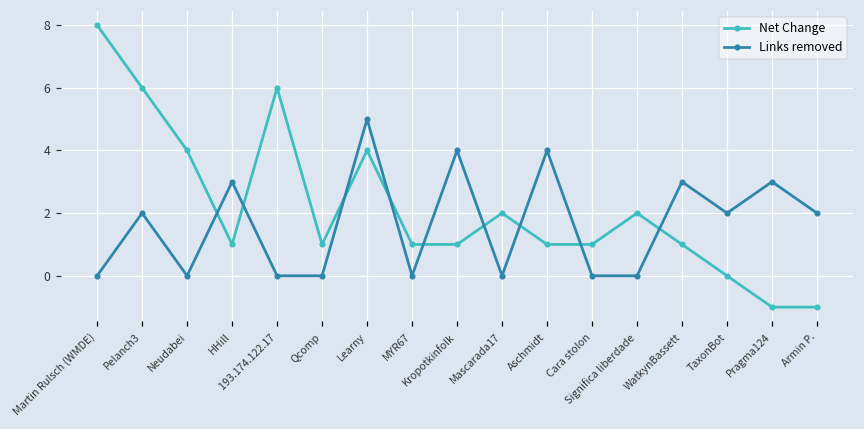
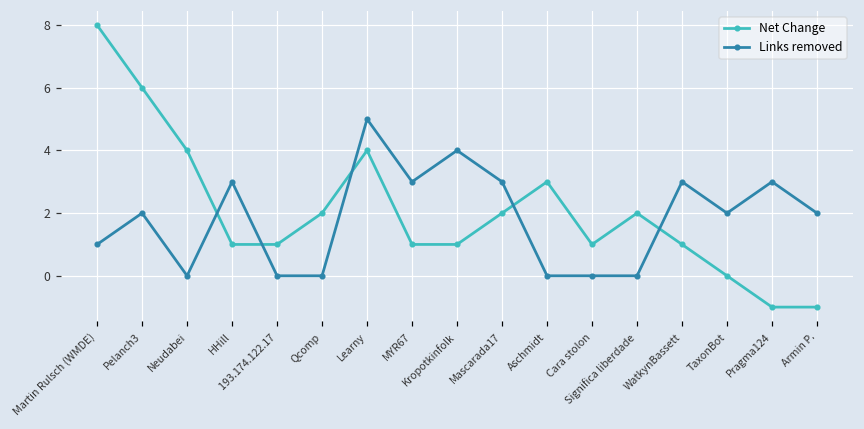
  {
    "Net Change": {
      "Martin Rulsch (WMDE)": 8,
      "Pelanch3": 6,
      "Neudabei": 4,
      "HHill": 1,
-     "193.174.122.17": 6,
-     "Qcomp": 1,
+     "193.174.122.17": 1,
+     "Qcomp": 2,
      "Learny": 4,
      "MYR67": 1,
      "Kropotkinfolk": 1,
      "Mascarada17": 2,
-     "Aschmidt": 1,
+     "Aschmidt": 3,
      "Cara stolon": 1,
      "Significa liberdade": 2,
      "WatkynBassett": 1,
      "TaxonBot": 0,
      "Pragma124": -1,
      "Armin P.": -1
    },
    "Links removed": {
-     "Martin Rulsch (WMDE)": 0,
+     "Martin Rulsch (WMDE)": 1,
      "Pelanch3": 2,
      "Neudabei": 0,
      "HHill": 3,
      "193.174.122.17": 0,
      "Qcomp": 0,
      "Learny": 5,
-     "MYR67": 0,
+     "MYR67": 3,
      "Kropotkinfolk": 4,
-     "Mascarada17": 0,
-     "Aschmidt": 4,
+     "Mascarada17": 3,
+     "Aschmidt": 0,
      "Cara stolon": 0,
      "Significa liberdade": 0,
      "WatkynBassett": 3,
      "TaxonBot": 2,
      "Pragma124": 3,
      "Armin P.": 2
    }
  }
